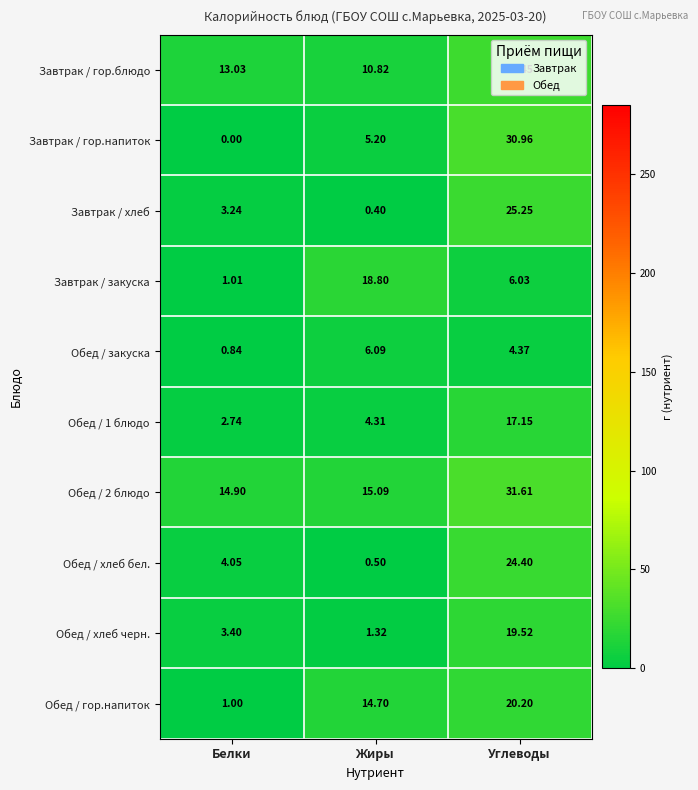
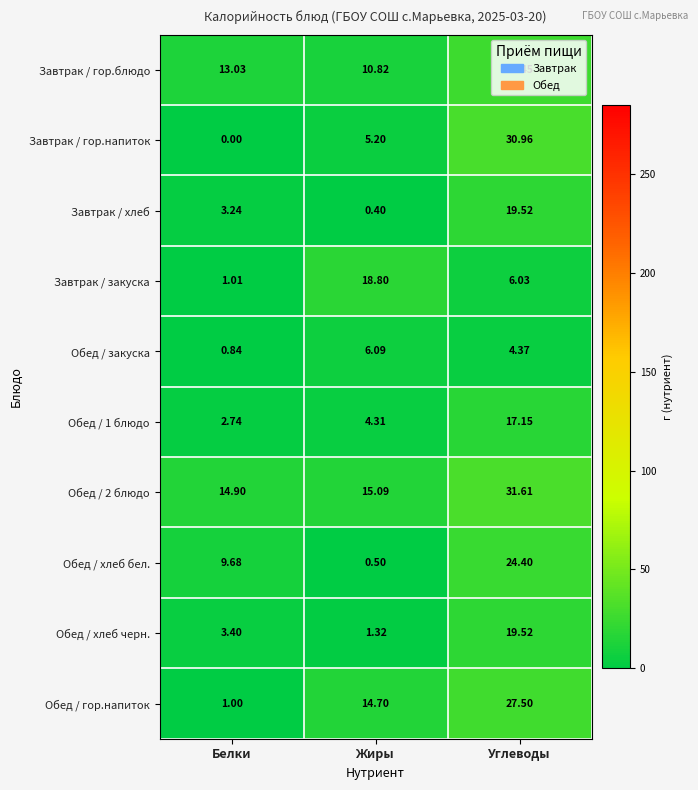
  {
    "Завтрак / гор.блюдо": {
      "Белки": 13.03,
      "Жиры": 10.82
    },
    "Завтрак / гор.напиток": {
      "Белки": 0.00,
      "Жиры": 5.20,
      "Углеводы": 30.96
    },
    "Завтрак / хлеб": {
      "Белки": 3.24,
      "Жиры": 0.40,
-     "Углеводы": 25.25
+     "Углеводы": 19.52
    },
    "Завтрак / закуска": {
      "Белки": 1.01,
      "Жиры": 18.80,
      "Углеводы": 6.03
    },
    "Обед / закуска": {
      "Белки": 0.84,
      "Жиры": 6.09,
      "Углеводы": 4.37
    },
    "Обед / 1 блюдо": {
      "Белки": 2.74,
      "Жиры": 4.31,
      "Углеводы": 17.15
    },
    "Обед / 2 блюдо": {
      "Белки": 14.90,
      "Жиры": 15.09,
      "Углеводы": 31.61
    },
    "Обед / хлеб бел.": {
-     "Белки": 4.05,
+     "Белки": 9.68,
      "Жиры": 0.50,
      "Углеводы": 24.40
    },
    "Обед / хлеб черн.": {
      "Белки": 3.40,
      "Жиры": 1.32,
      "Углеводы": 19.52
    },
    "Обед / гор.напиток": {
      "Белки": 1.00,
      "Жиры": 14.70,
-     "Углеводы": 20.20
+     "Углеводы": 27.50
    }
  }
